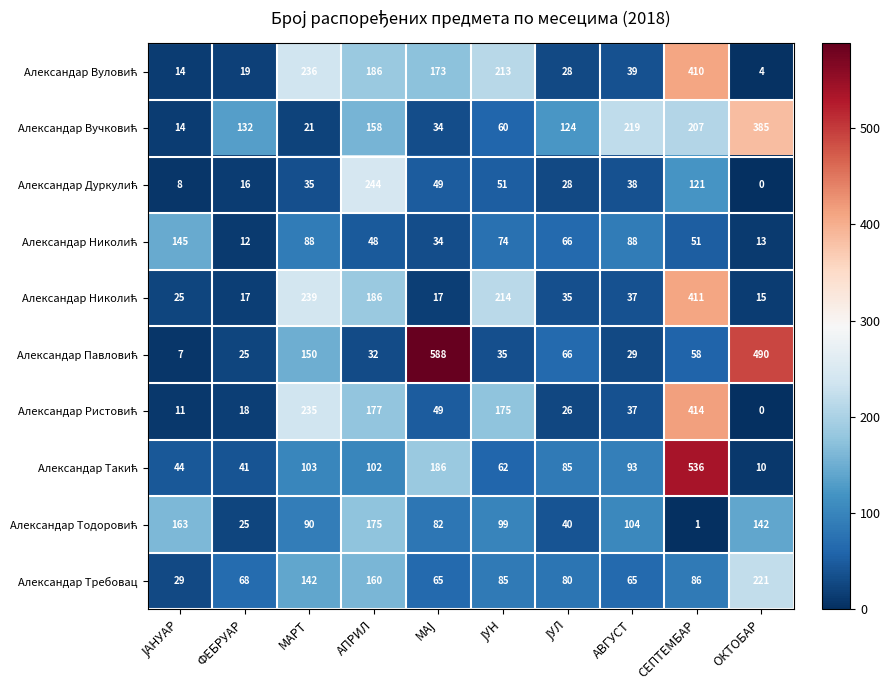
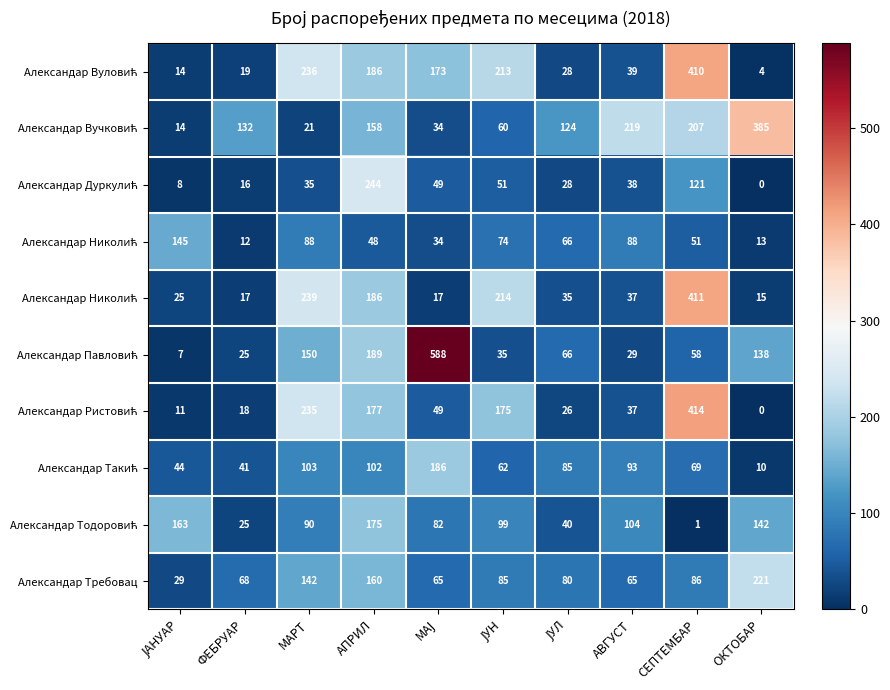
  {
    "Александар Вуловић": {
      "ЈАНУАР": 14,
      "ФЕБРУАР": 19,
      "АПРИЛ": 186,
      "МАЈ": 173,
      "ЈУН": 213,
      "ЈУЛ": 28,
      "АВГУСТ": 39,
      "СЕПТЕМБАР": 410,
      "ОКТОБАР": 4
    },
    "Александар Вучковић": {
      "ЈАНУАР": 14,
      "ФЕБРУАР": 132,
      "МАРТ": 21,
      "АПРИЛ": 158,
      "МАЈ": 34,
      "ЈУН": 60,
      "ЈУЛ": 124,
      "АВГУСТ": 219,
      "СЕПТЕМБАР": 207,
      "ОКТОБАР": 385
    },
    "Александар Дуркулић": {
      "ЈАНУАР": 8,
      "ФЕБРУАР": 16,
      "МАРТ": 35,
      "МАЈ": 49,
      "ЈУН": 51,
      "ЈУЛ": 28,
      "АВГУСТ": 38,
      "СЕПТЕМБАР": 121,
      "ОКТОБАР": 0
    },
    "Александар Павловић": {
      "ЈАНУАР": 7,
      "ФЕБРУАР": 25,
      "МАРТ": 150,
-     "АПРИЛ": 32,
+     "АПРИЛ": 189,
      "МАЈ": 588,
      "ЈУН": 35,
      "ЈУЛ": 66,
      "АВГУСТ": 29,
      "СЕПТЕМБАР": 58,
-     "ОКТОБАР": 490
+     "ОКТОБАР": 138
    },
    "Александар Ристовић": {
      "ЈАНУАР": 11,
      "ФЕБРУАР": 18,
      "АПРИЛ": 177,
      "МАЈ": 49,
      "ЈУН": 175,
      "ЈУЛ": 26,
      "АВГУСТ": 37,
      "СЕПТЕМБАР": 414,
      "ОКТОБАР": 0
    },
    "Александар Такић": {
      "ЈАНУАР": 44,
      "ФЕБРУАР": 41,
      "МАРТ": 103,
      "АПРИЛ": 102,
      "МАЈ": 186,
      "ЈУН": 62,
      "ЈУЛ": 85,
      "АВГУСТ": 93,
-     "СЕПТЕМБАР": 536,
+     "СЕПТЕМБАР": 69,
      "ОКТОБАР": 10
    },
    "Александар Тодоровић": {
      "ЈАНУАР": 163,
      "ФЕБРУАР": 25,
      "МАРТ": 90,
      "АПРИЛ": 175,
      "МАЈ": 82,
      "ЈУН": 99,
      "ЈУЛ": 40,
      "АВГУСТ": 104,
      "СЕПТЕМБАР": 1,
      "ОКТОБАР": 142
    },
    "Александар Требовац": {
      "ЈАНУАР": 29,
      "ФЕБРУАР": 68,
      "МАРТ": 142,
      "АПРИЛ": 160,
      "МАЈ": 65,
      "ЈУН": 85,
      "ЈУЛ": 80,
      "АВГУСТ": 65,
      "СЕПТЕМБАР": 86,
      "ОКТОБАР": 221
    }
  }
